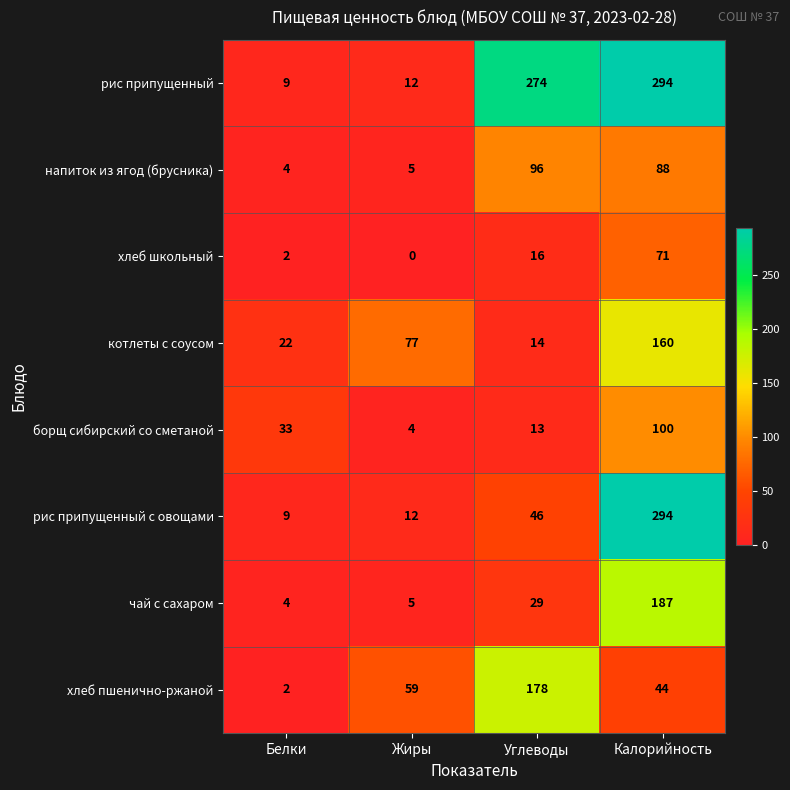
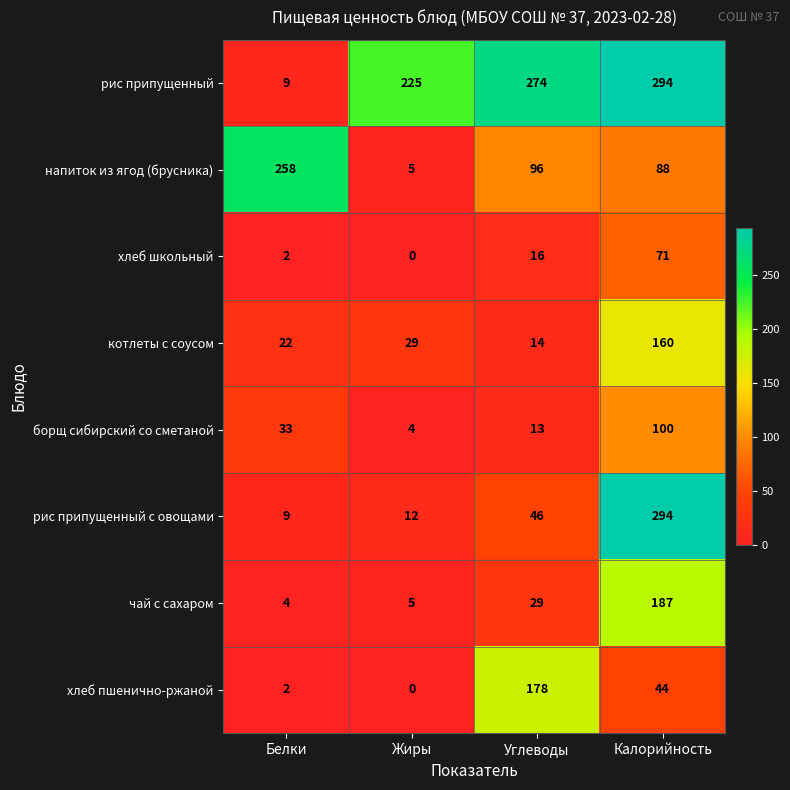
  {
    "рис припущенный": {
      "Белки": 9,
-     "Жиры": 12,
+     "Жиры": 225,
      "Углеводы": 274,
      "Калорийность": 294
    },
    "напиток из ягод (брусника)": {
-     "Белки": 4,
+     "Белки": 258,
      "Жиры": 5,
      "Углеводы": 96,
      "Калорийность": 88
    },
    "хлеб школьный": {
      "Белки": 2,
      "Жиры": 0,
      "Углеводы": 16,
      "Калорийность": 71
    },
    "котлеты с соусом": {
      "Белки": 22,
-     "Жиры": 77,
+     "Жиры": 29,
      "Углеводы": 14,
      "Калорийность": 160
    },
    "борщ сибирский со сметаной": {
      "Белки": 33,
      "Жиры": 4,
      "Углеводы": 13,
      "Калорийность": 100
    },
    "рис припущенный с овощами": {
      "Белки": 9,
      "Жиры": 12,
      "Углеводы": 46,
      "Калорийность": 294
    },
    "чай с сахаром": {
      "Белки": 4,
      "Жиры": 5,
      "Углеводы": 29,
      "Калорийность": 187
    },
    "хлеб пшенично-ржаной": {
      "Белки": 2,
-     "Жиры": 59,
+     "Жиры": 0,
      "Углеводы": 178,
      "Калорийность": 44
    }
  }
